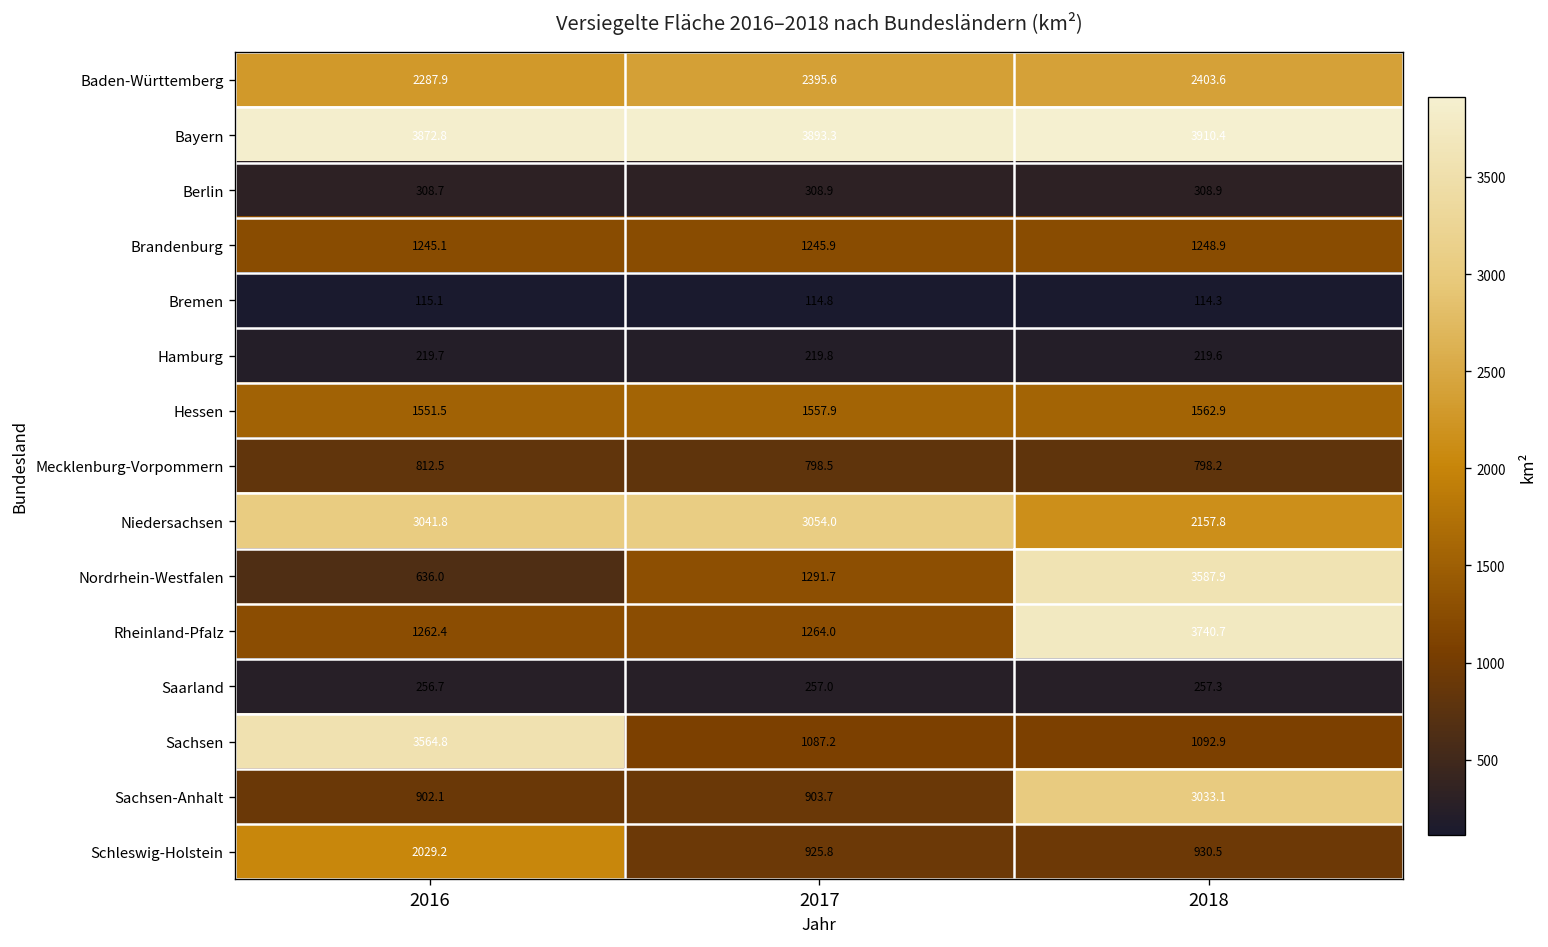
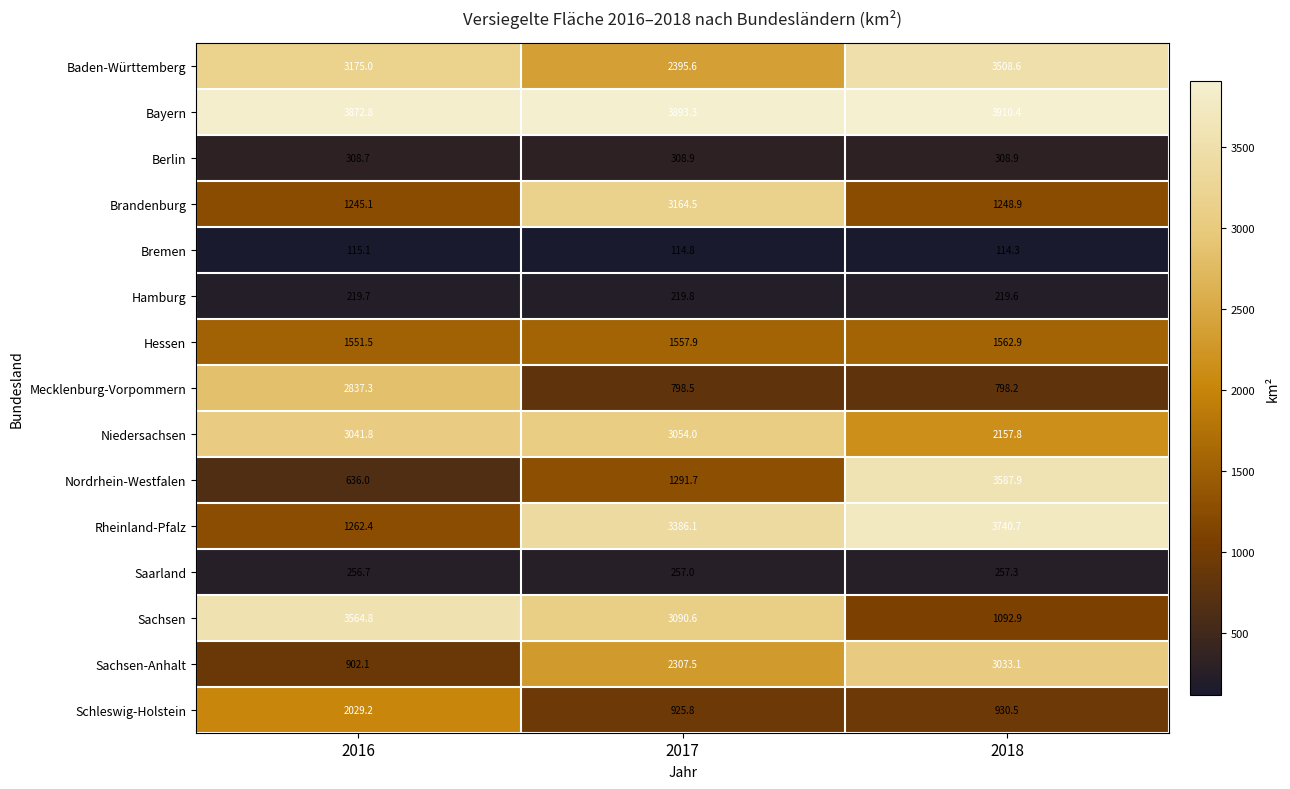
  {
    "Baden-Württemberg": {
-     "2016": 2287.9,
+     "2016": 3175.0,
      "2017": 2395.6,
-     "2018": 2403.6
+     "2018": 3508.6
    },
    "Bayern": {
      "2016": 3872.8,
      "2017": 3893.3
    },
    "Brandenburg": {
      "2016": 1245.1,
-     "2017": 1245.9,
+     "2017": 3164.5,
      "2018": 1248.9
    },
    "Hessen": {
      "2016": 1551.5,
      "2017": 1557.9,
      "2018": 1562.9
    },
    "Mecklenburg-Vorpommern": {
-     "2016": 812.5,
+     "2016": 2837.3,
      "2017": 798.5,
      "2018": 798.2
    },
    "Niedersachsen": {
      "2016": 3041.8,
      "2017": 3054.0,
      "2018": 2157.8
    },
    "Nordrhein-Westfalen": {
      "2016": 636.0,
      "2017": 1291.7,
      "2018": 3587.9
    },
    "Rheinland-Pfalz": {
      "2016": 1262.4,
-     "2017": 1264.0,
+     "2017": 3386.1,
      "2018": 3740.7
    },
    "Sachsen": {
      "2016": 3564.8,
-     "2017": 1087.2,
+     "2017": 3090.6,
      "2018": 1092.9
    },
    "Sachsen-Anhalt": {
      "2016": 902.1,
-     "2017": 903.7,
+     "2017": 2307.5,
      "2018": 3033.1
    },
    "Schleswig-Holstein": {
      "2016": 2029.2,
      "2017": 925.8,
      "2018": 930.5
    }
  }
